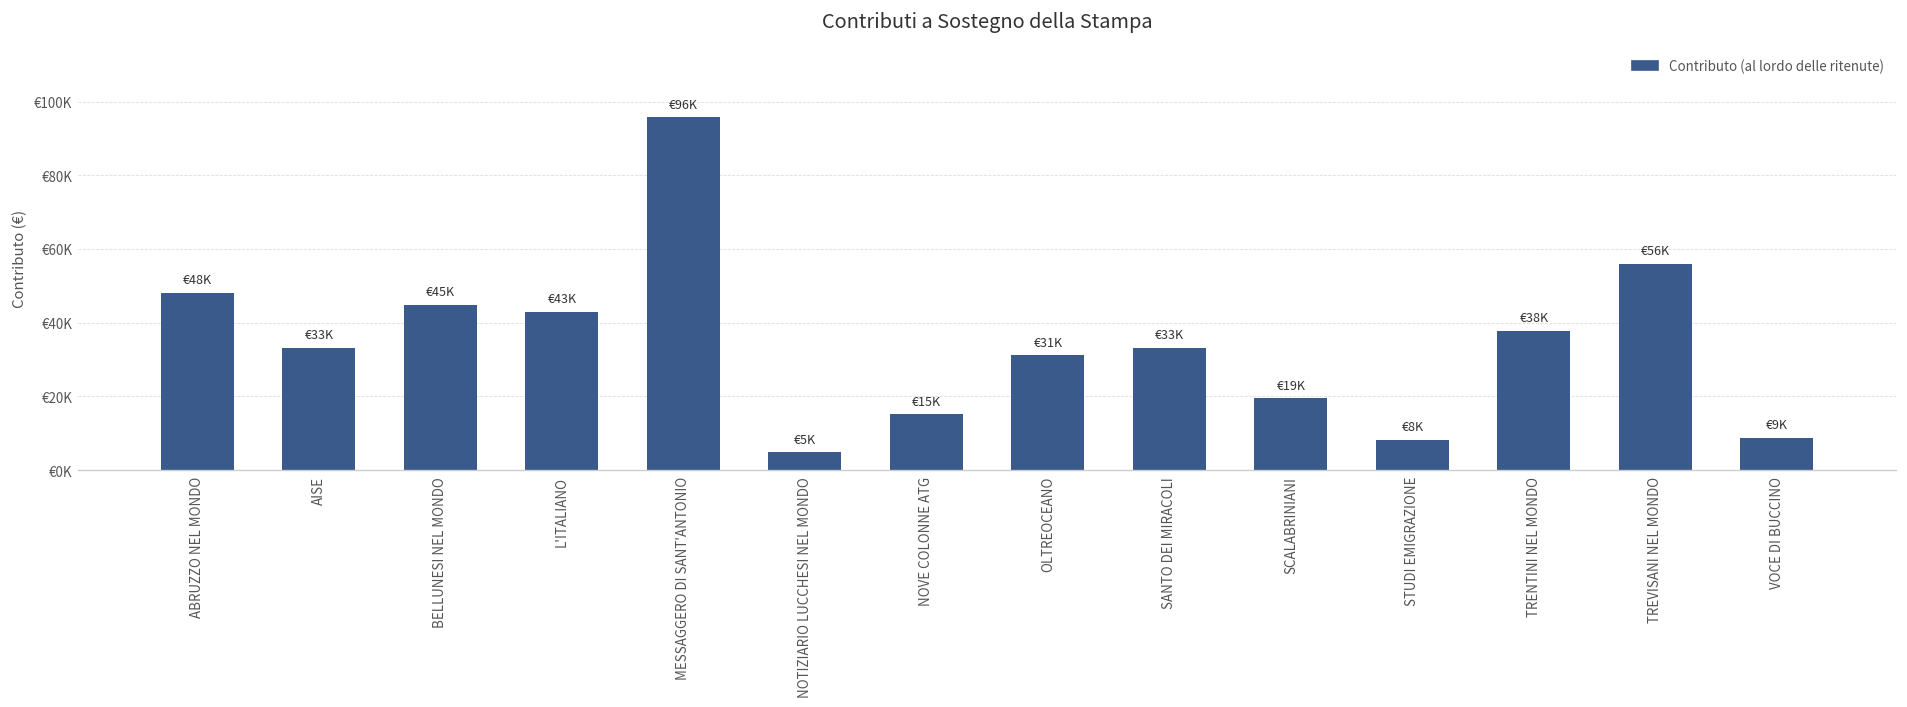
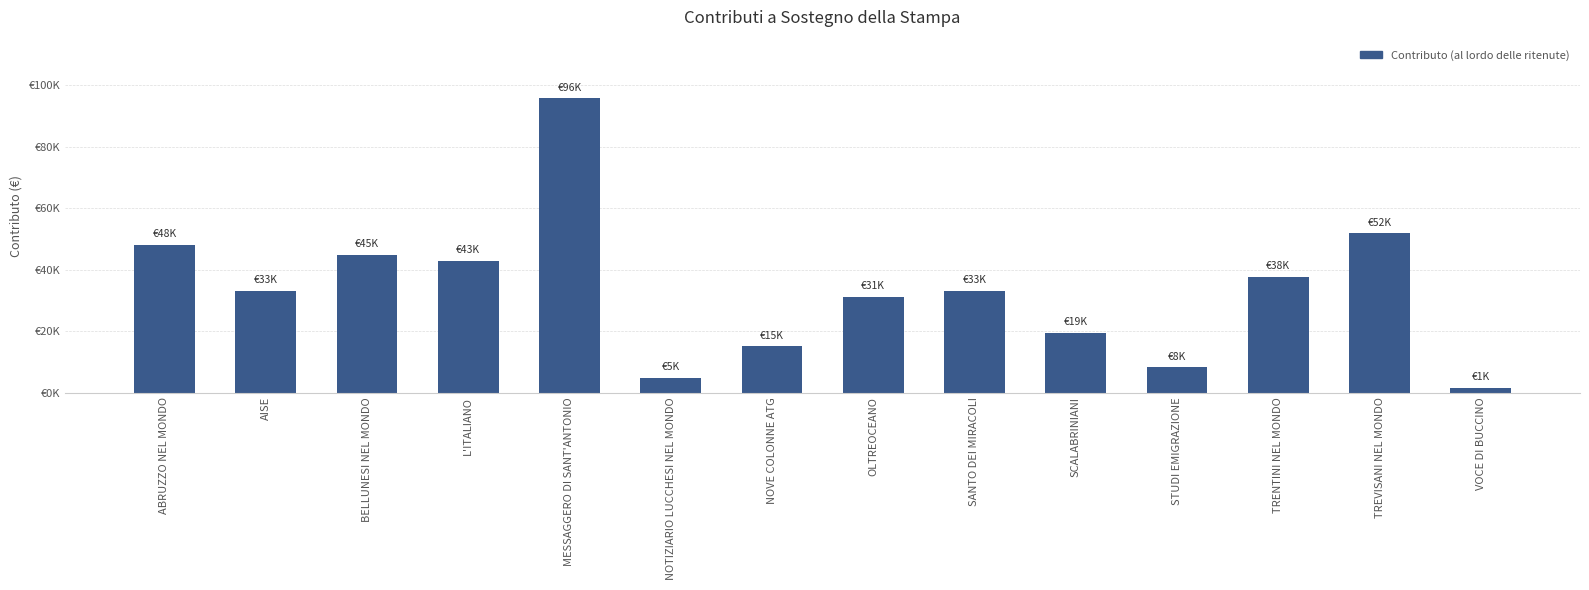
  {
    "ABRUZZO NEL MONDO": "€48K",
    "AISE": "€33K",
    "BELLUNESI NEL MONDO": "€45K",
    "L'ITALIANO": "€43K",
    "MESSAGGERO DI SANT'ANTONIO": "€96K",
    "NOTIZIARIO LUCCHESI NEL MONDO": "€5K",
    "NOVE COLONNE ATG": "€15K",
    "OLTREOCEANO": "€31K",
    "SANTO DEI MIRACOLI": "€33K",
    "SCALABRINIANI": "€19K",
    "STUDI EMIGRAZIONE": "€8K",
    "TRENTINI NEL MONDO": "€38K",
-   "TREVISANI NEL MONDO": "€56K",
-   "VOCE DI BUCCINO": "€9K"
+   "TREVISANI NEL MONDO": "€52K",
+   "VOCE DI BUCCINO": "€1K"
  }
